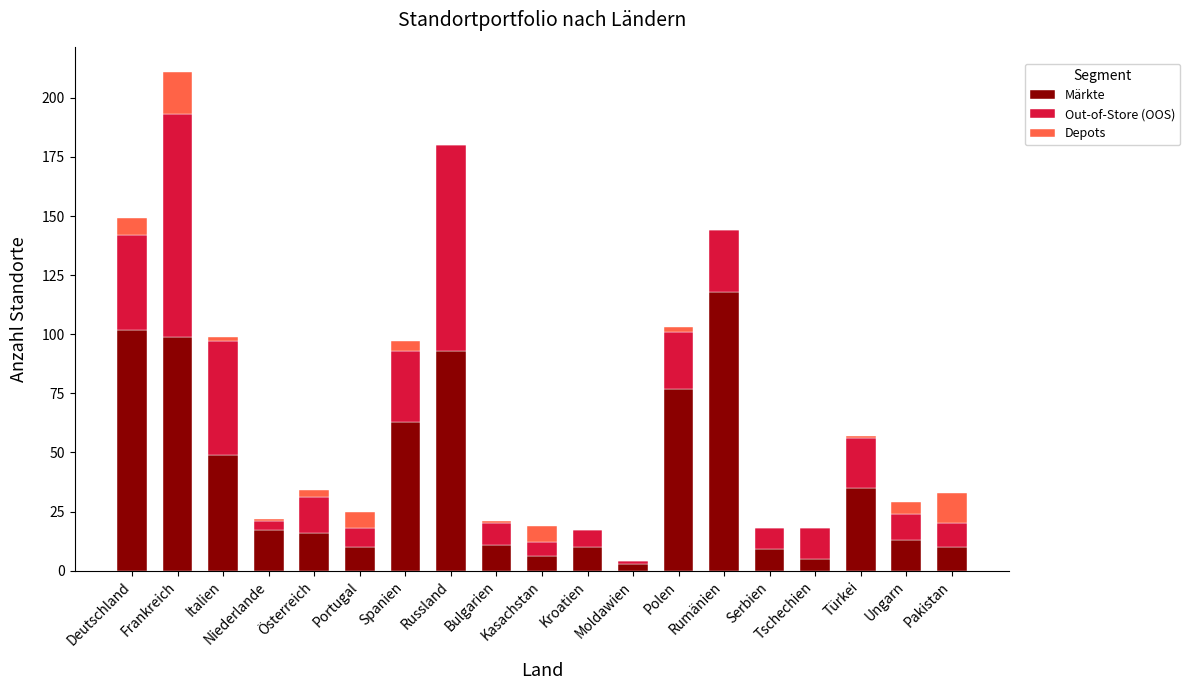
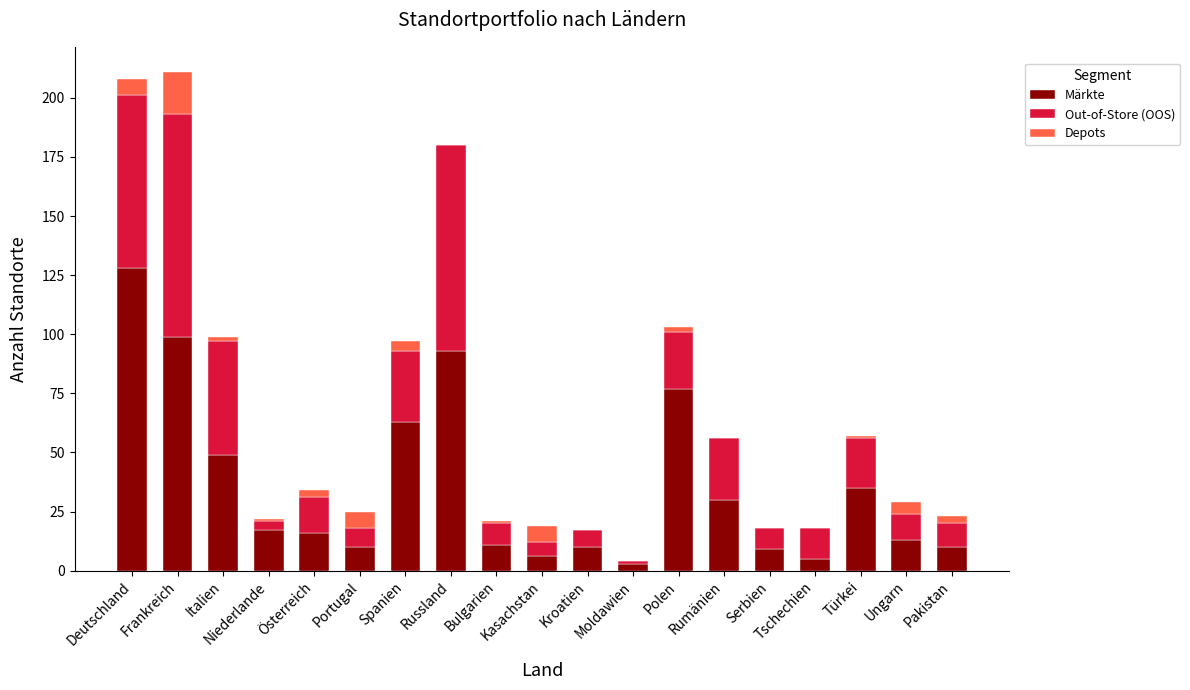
  {
    "Märkte": {
-     "Deutschland": 102,
+     "Deutschland": 128,
      "Frankreich": 99,
      "Italien": 49,
      "Niederlande": 17,
      "Österreich": 16,
      "Portugal": 10,
      "Spanien": 63,
      "Russland": 93,
      "Bulgarien": 11,
      "Kasachstan": 6,
      "Kroatien": 10,
      "Moldawien": 3,
      "Polen": 77,
-     "Rumänien": 118,
+     "Rumänien": 30,
      "Serbien": 9,
      "Tschechien": 5,
      "Türkei": 35,
      "Ungarn": 13,
      "Pakistan": 10
    },
    "Out-of-Store (OOS)": {
-     "Deutschland": 40,
+     "Deutschland": 73,
      "Frankreich": 94,
      "Italien": 48,
      "Niederlande": 4,
      "Österreich": 15,
      "Portugal": 8,
      "Spanien": 30,
      "Russland": 87,
      "Bulgarien": 9,
      "Kasachstan": 6,
      "Kroatien": 7,
      "Polen": 24,
      "Rumänien": 26,
      "Serbien": 9,
      "Tschechien": 13,
      "Türkei": 21,
      "Ungarn": 11,
      "Pakistan": 10
    },
    "Depots": {
      "Deutschland": 7,
      "Frankreich": 18,
      "Italien": 2,
      "Österreich": 3,
      "Portugal": 7,
      "Spanien": 4,
      "Russland": 0,
      "Kasachstan": 7,
      "Kroatien": 0,
      "Moldawien": 0,
      "Polen": 2,
      "Rumänien": 0,
      "Serbien": 0,
      "Tschechien": 0,
      "Ungarn": 5,
-     "Pakistan": 13
+     "Pakistan": 3
    }
  }
